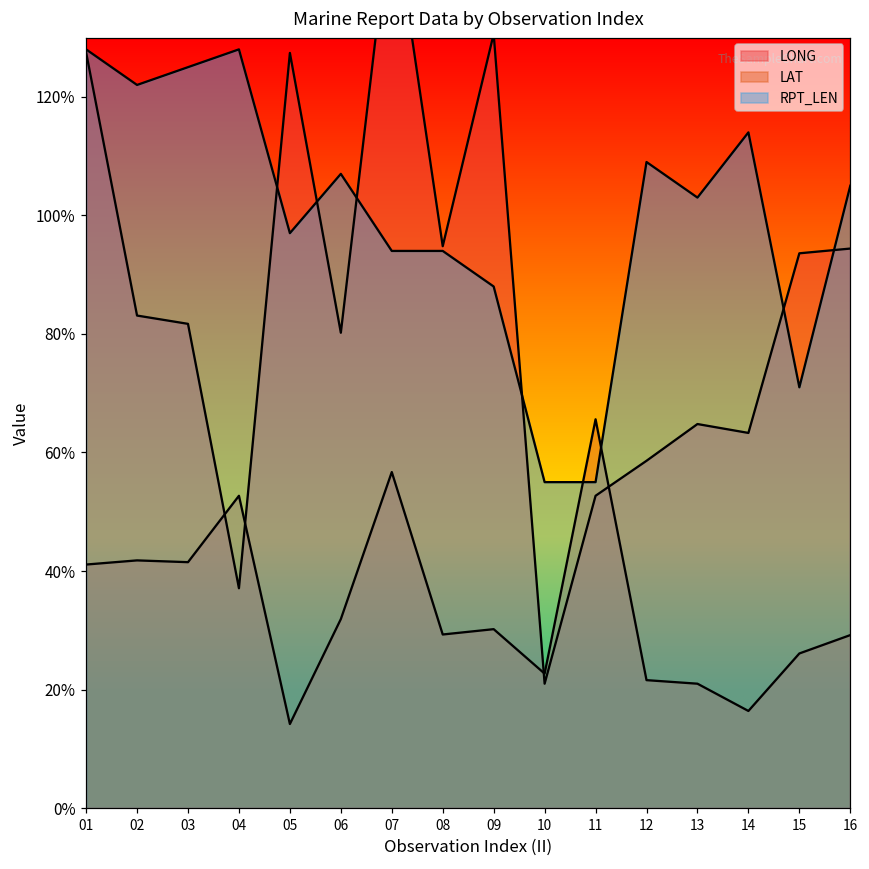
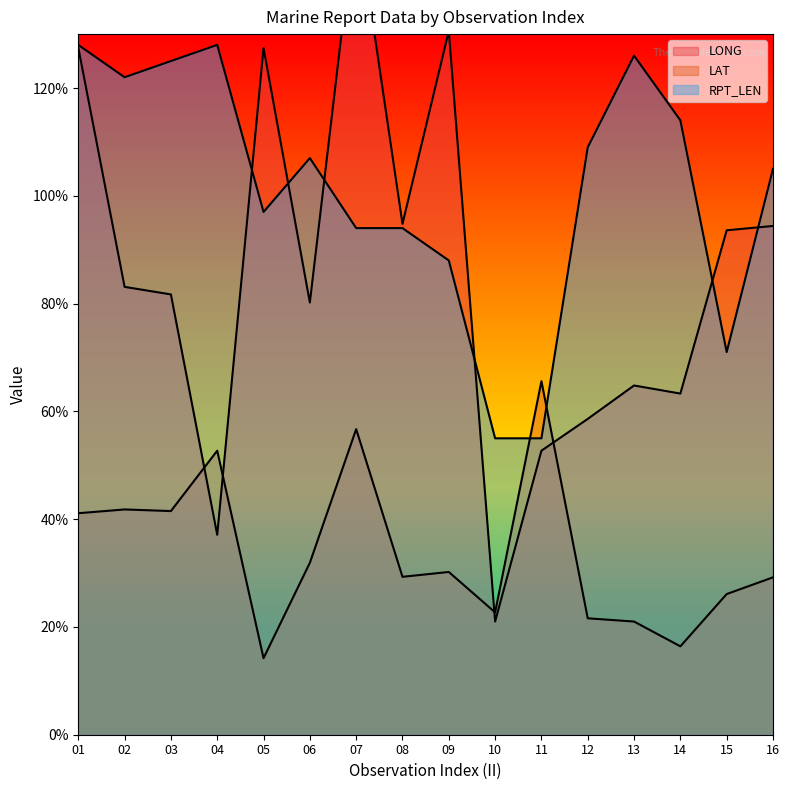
  {
    "RPT_LEN": {
      "01": "128%",
      "02": "122%",
      "03": "125%",
      "04": "128%",
      "05": "97%",
      "06": "107%",
      "07": "94%",
      "08": "94%",
      "09": "88%",
      "10": "55%",
      "11": "55%",
      "12": "109%",
-     "13": "103%",
+     "13": "126%",
      "14": "114%",
      "15": "71%",
      "16": "105%"
    }
  }
